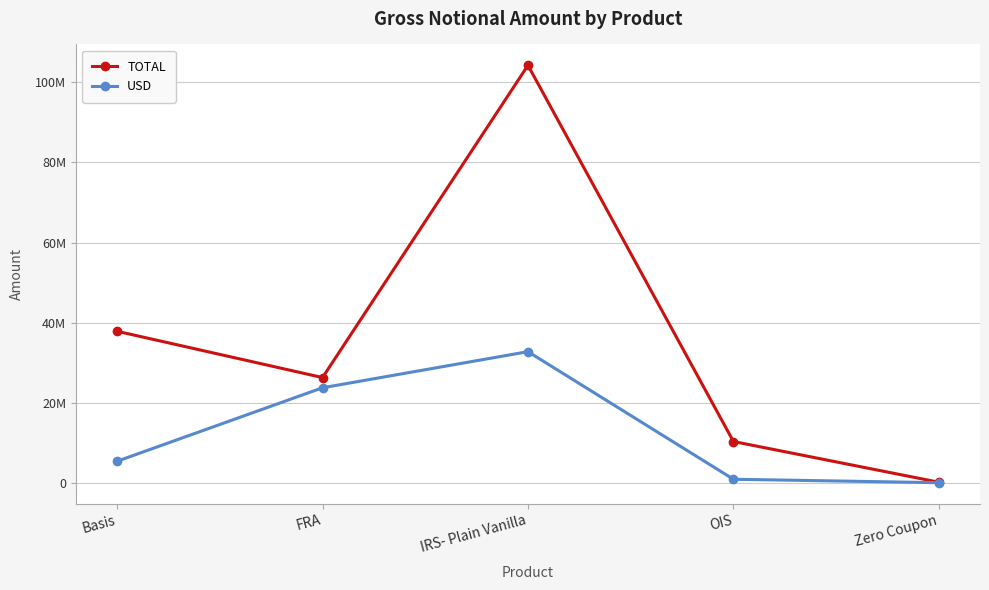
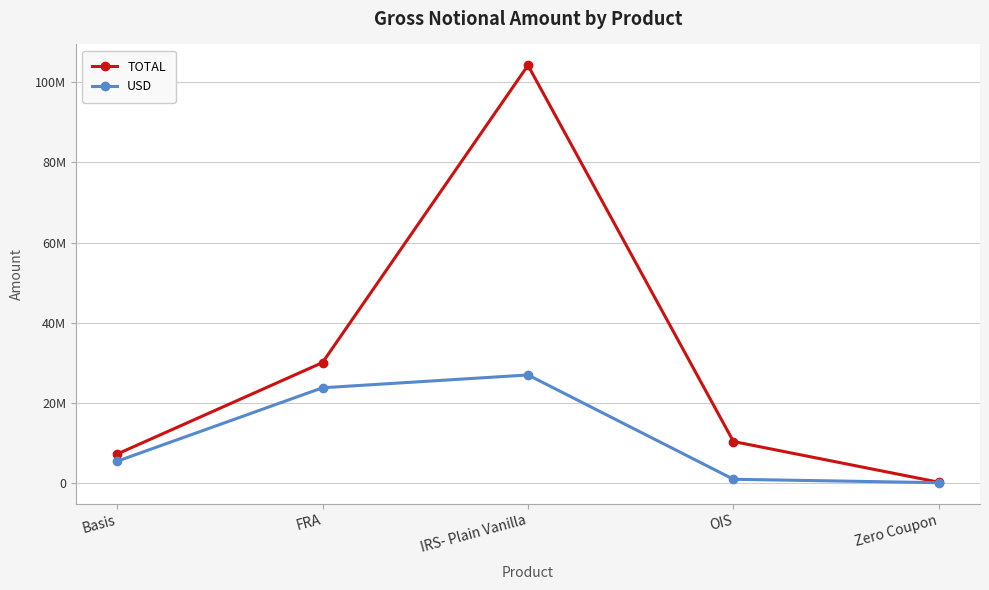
  {
    "TOTAL": {
-     "Basis": 38000000,
-     "FRA": 26000000,
+     "Basis": 7000000,
+     "FRA": 30000000,
      "IRS- Plain Vanilla": 104000000,
      "OIS": 10000000
    },
    "USD": {
      "Basis": 5000000,
      "FRA": 24000000,
-     "IRS- Plain Vanilla": 33000000,
+     "IRS- Plain Vanilla": 27000000,
      "OIS": 1000000
    }
  }
